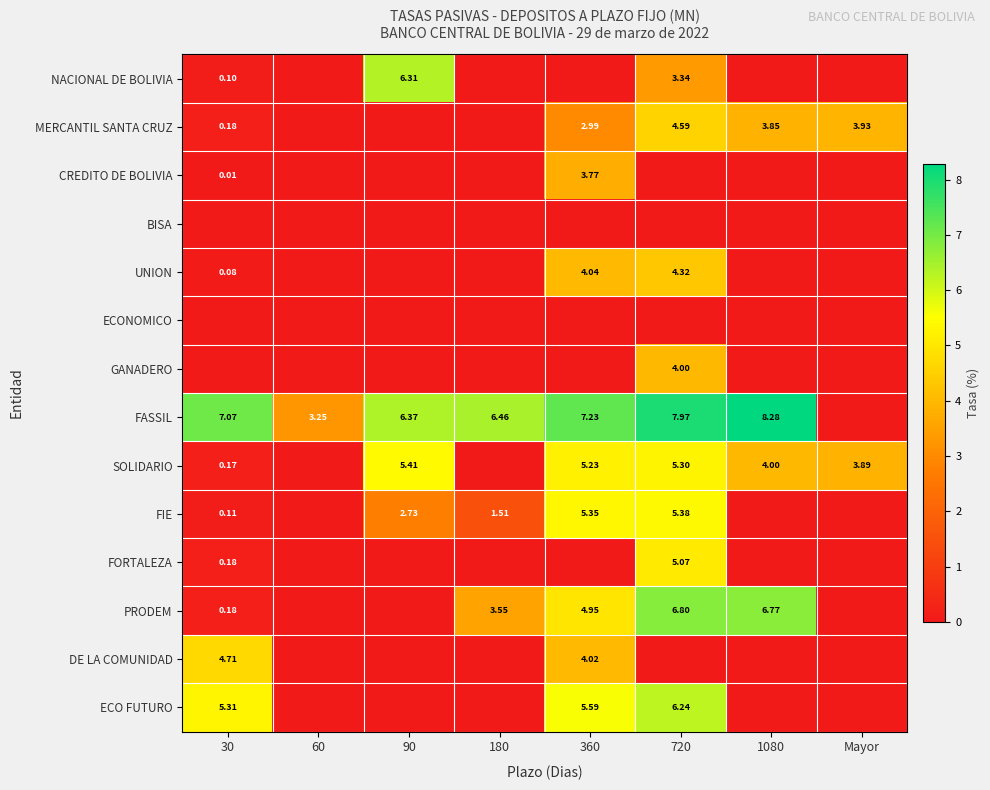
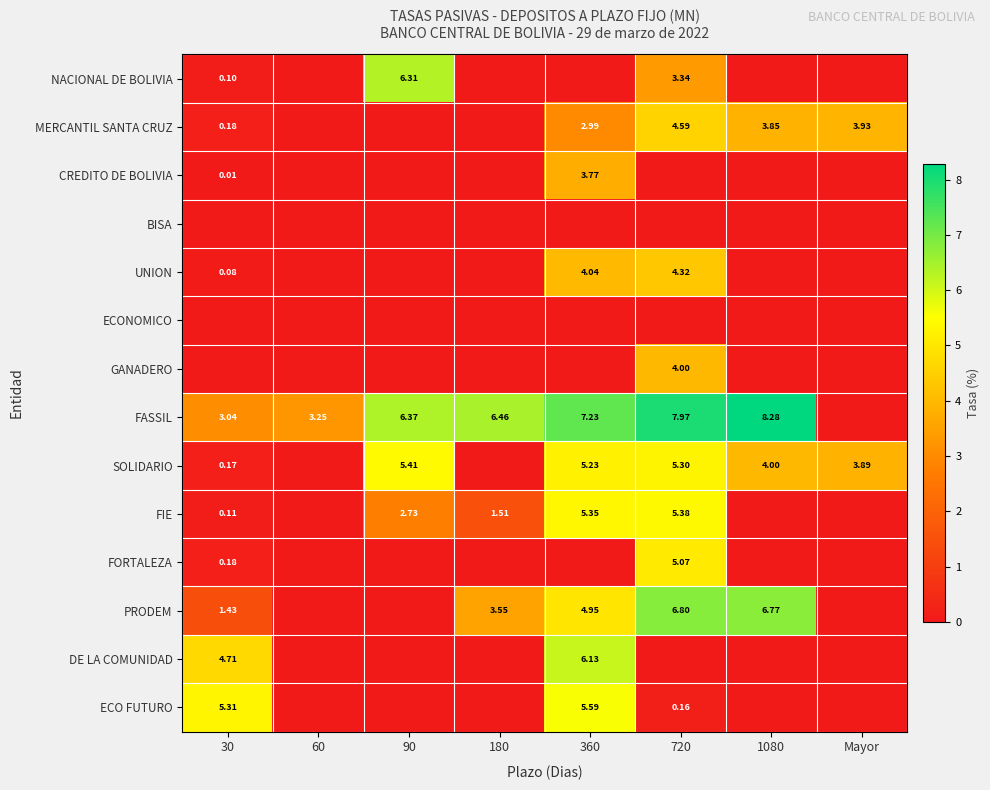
  {
    "NACIONAL DE BOLIVIA": {
      "30": 0.10,
      "90": 6.31,
      "720": 3.34
    },
    "MERCANTIL SANTA CRUZ": {
      "30": 0.18,
      "360": 2.99,
      "720": 4.59,
      "1080": 3.85,
      "Mayor": 3.93
    },
    "CREDITO DE BOLIVIA": {
      "30": 0.01,
      "360": 3.77
    },
    "UNION": {
      "30": 0.08,
      "360": 4.04,
      "720": 4.32
    },
    "GANADERO": {
      "720": 4.00
    },
    "FASSIL": {
-     "30": 7.07,
+     "30": 3.04,
      "60": 3.25,
      "90": 6.37,
      "180": 6.46,
      "360": 7.23,
      "720": 7.97,
      "1080": 8.28
    },
    "SOLIDARIO": {
      "30": 0.17,
      "90": 5.41,
      "360": 5.23,
      "720": 5.30,
      "1080": 4.00,
      "Mayor": 3.89
    },
    "FIE": {
      "30": 0.11,
      "90": 2.73,
      "180": 1.51,
      "360": 5.35,
      "720": 5.38
    },
    "FORTALEZA": {
      "30": 0.18,
      "720": 5.07
    },
    "PRODEM": {
-     "30": 0.18,
+     "30": 1.43,
      "180": 3.55,
      "360": 4.95,
      "720": 6.80,
      "1080": 6.77
    },
    "DE LA COMUNIDAD": {
      "30": 4.71,
-     "360": 4.02
+     "360": 6.13
    },
    "ECO FUTURO": {
      "30": 5.31,
      "360": 5.59,
-     "720": 6.24
+     "720": 0.16
    }
  }
